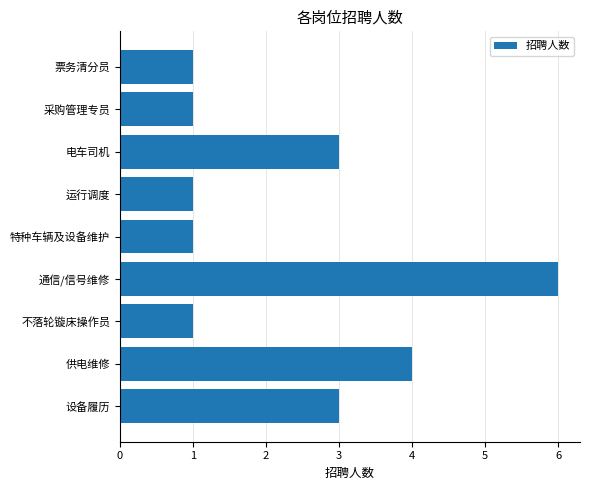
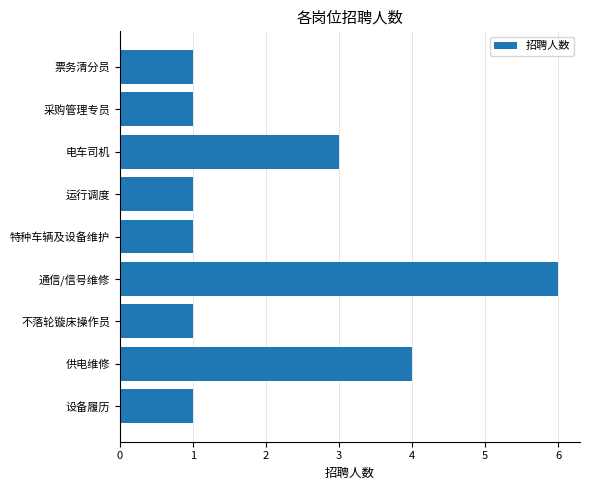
  {
    "票务清分员": 1,
    "采购管理专员": 1,
    "电车司机": 3,
    "运行调度": 1,
    "特种车辆及设备维护": 1,
    "通信/信号维修": 6,
    "不落轮镟床操作员": 1,
    "供电维修": 4,
-   "设备履历": 3
+   "设备履历": 1
  }
